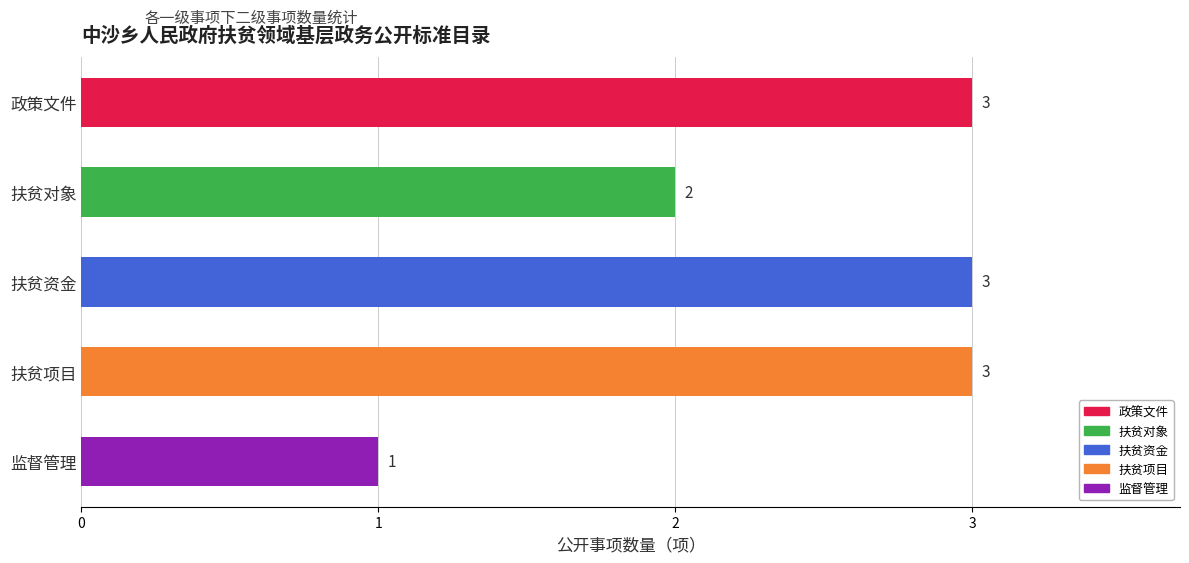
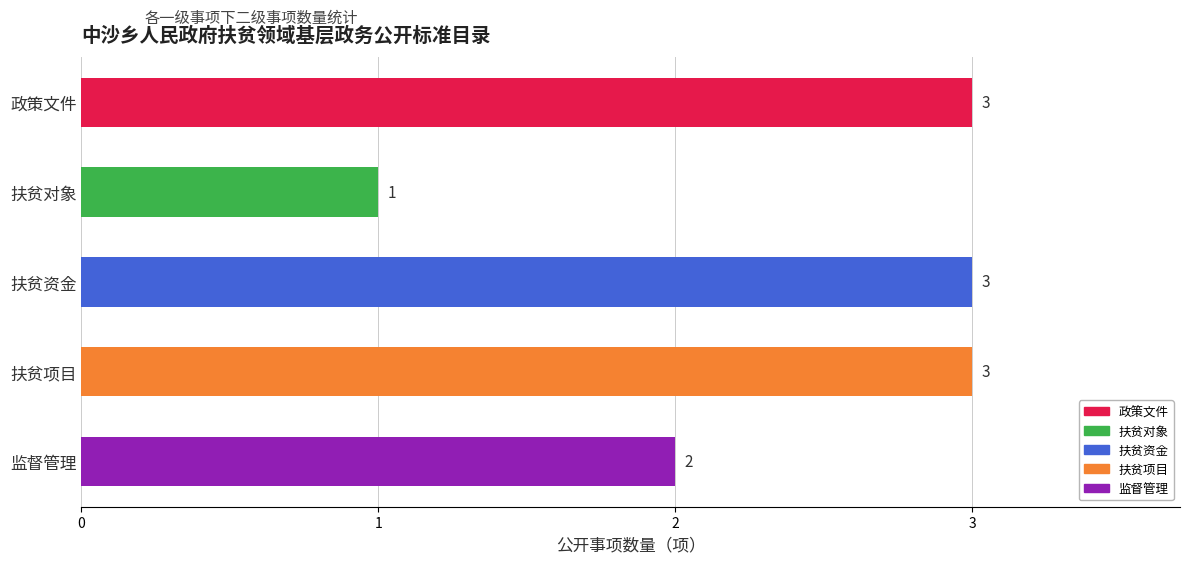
  {
    "政策文件": 3,
-   "扶贫对象": 2,
+   "扶贫对象": 1,
    "扶贫资金": 3,
    "扶贫项目": 3,
-   "监督管理": 1
+   "监督管理": 2
  }
